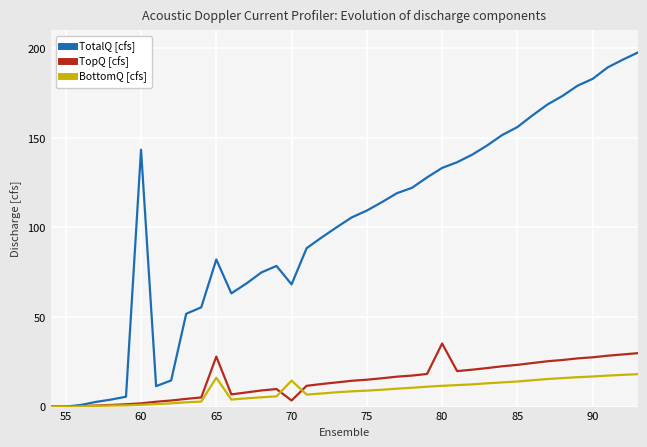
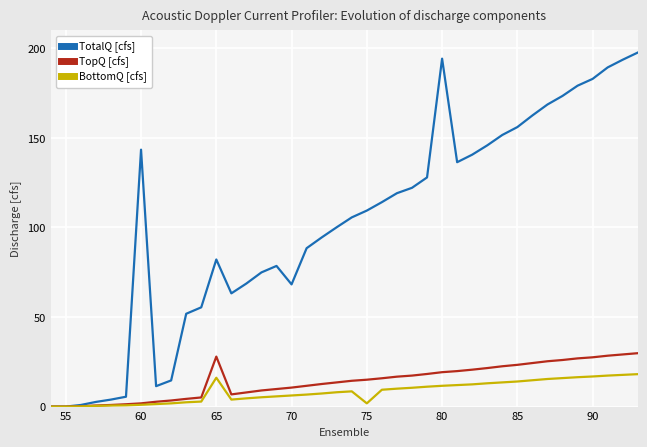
  {
    "TotalQ [cfs]": {
      "60": 143,
      "65": 82,
      "70": 68,
      "75": 109,
-     "80": 133,
+     "80": 194,
      "85": 156,
      "90": 183
    },
    "TopQ [cfs]": {
      "65": 28,
-     "70": 3,
+     "70": 11,
      "75": 15,
-     "80": 35,
+     "80": 19,
      "85": 23,
      "90": 28
    },
    "BottomQ [cfs]": {
      "65": 16,
-     "70": 15,
-     "75": 9,
+     "70": 6,
+     "75": 2,
      "80": 12,
      "85": 14,
      "90": 17
    }
  }
